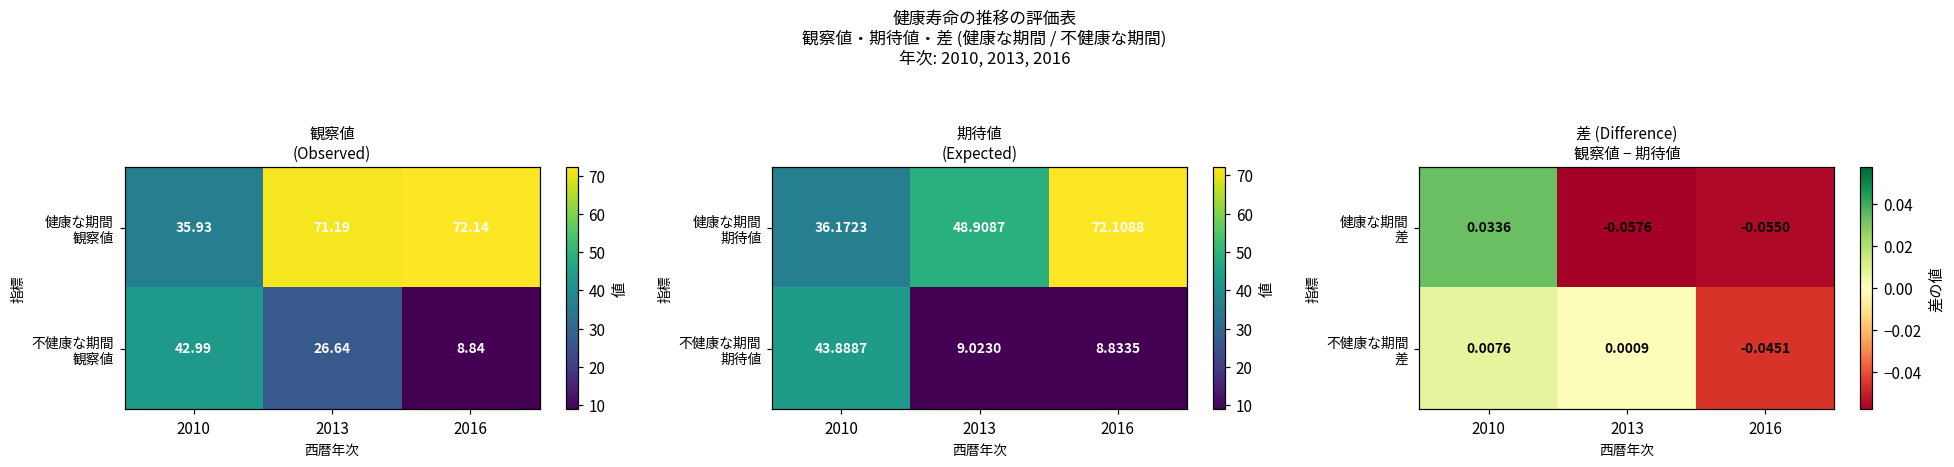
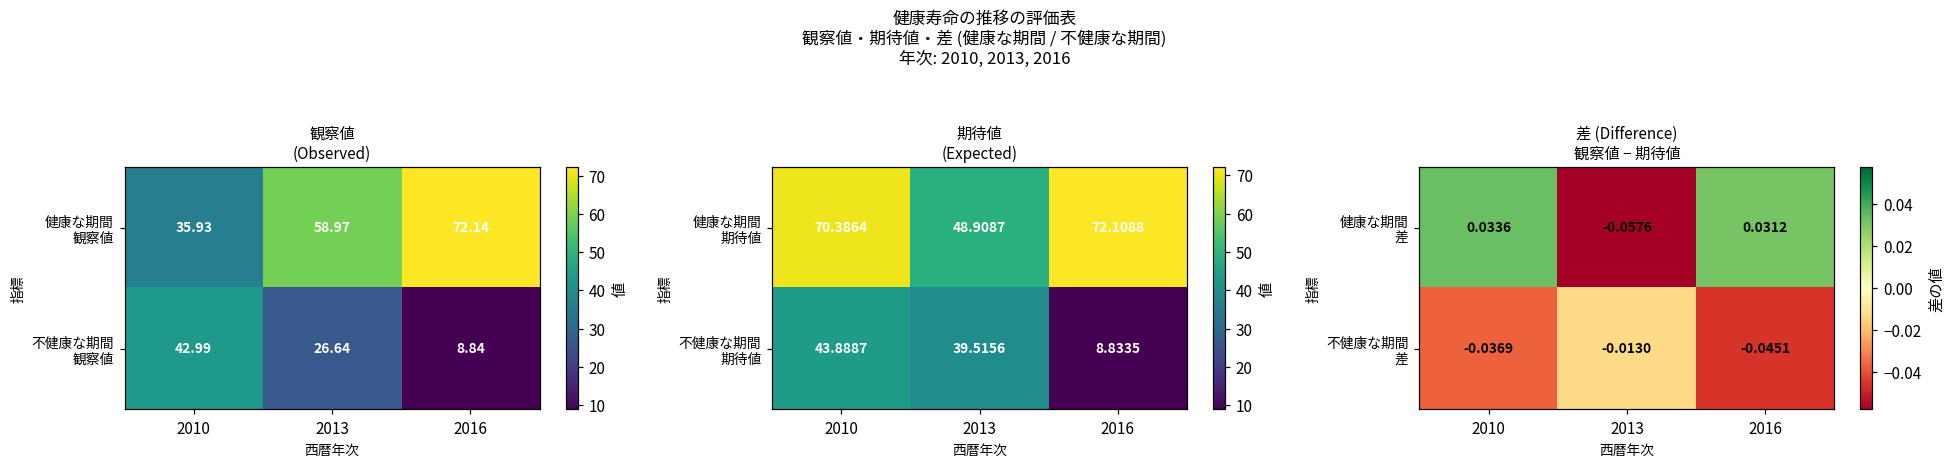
  {
    "観察値 (Observed)": {
      "健康な期間 観察値": {
        "2010": 35.93,
-       "2013": 71.19,
+       "2013": 58.97,
        "2016": 72.14
      },
      "不健康な期間 観察値": {
        "2010": 42.99,
        "2013": 26.64,
        "2016": 8.84
      }
    },
    "期待値 (Expected)": {
      "健康な期間 期待値": {
-       "2010": 36.1723,
+       "2010": 70.3864,
        "2013": 48.9087,
        "2016": 72.1088
      },
      "不健康な期間 期待値": {
        "2010": 43.8887,
-       "2013": 9.0230,
+       "2013": 39.5156,
        "2016": 8.8335
      }
    },
    "差 (Difference) 観察値 − 期待値": {
      "健康な期間 差": {
        "2010": 0.0336,
        "2013": -0.0576,
-       "2016": -0.0550
+       "2016": 0.0312
      },
      "不健康な期間 差": {
-       "2010": 0.0076,
-       "2013": 0.0009,
+       "2010": -0.0369,
+       "2013": -0.0130,
        "2016": -0.0451
      }
    }
  }
